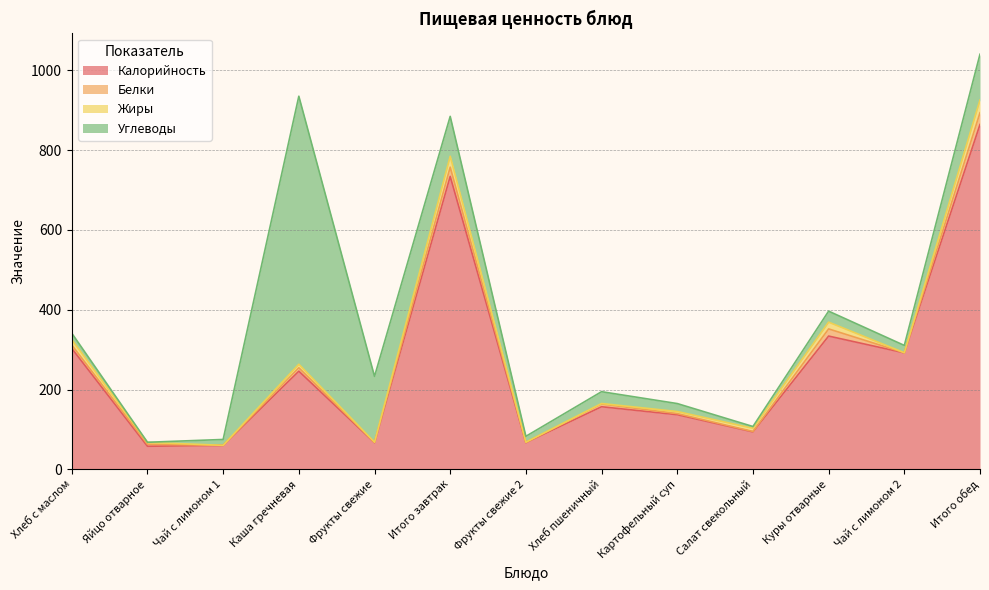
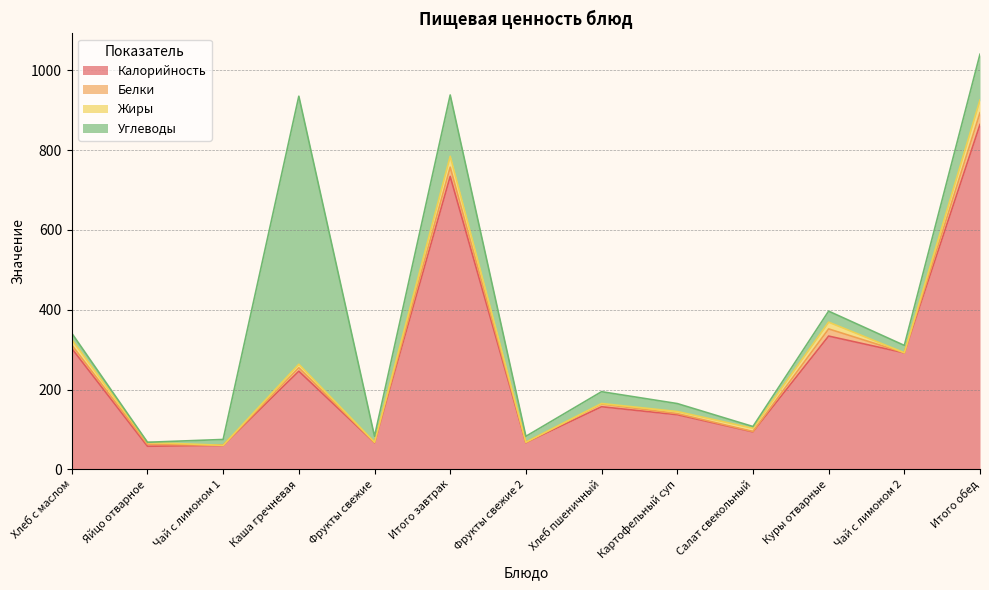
  {
    "Калорийность": {
      "Хлеб с маслом": 300,
      "Каша гречневая": 250,
      "Итого завтрак": 730,
      "Хлеб пшеничный": 160,
      "Куры отварные": 330,
      "Итого обед": 860
    },
    "Углеводы": {
      "Хлеб с маслом": 20,
      "Чай с лимоном 1": 10,
      "Каша гречневая": 670,
-     "Фрукты свежие": 160,
-     "Итого завтрак": 100,
+     "Фрукты свежие": 10,
+     "Итого завтрак": 150,
      "Фрукты свежие 2": 10,
      "Хлеб пшеничный": 30,
      "Картофельный суп": 20,
      "Куры отварные": 30,
      "Чай с лимоном 2": 20,
      "Итого обед": 110
    }
  }
